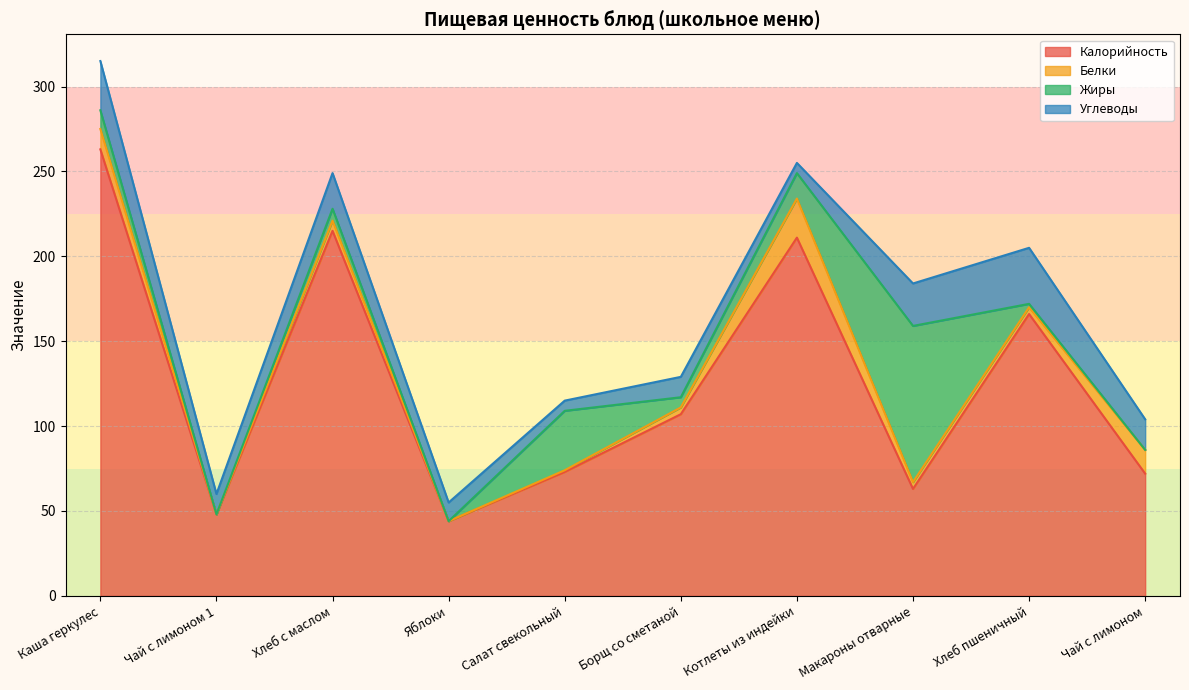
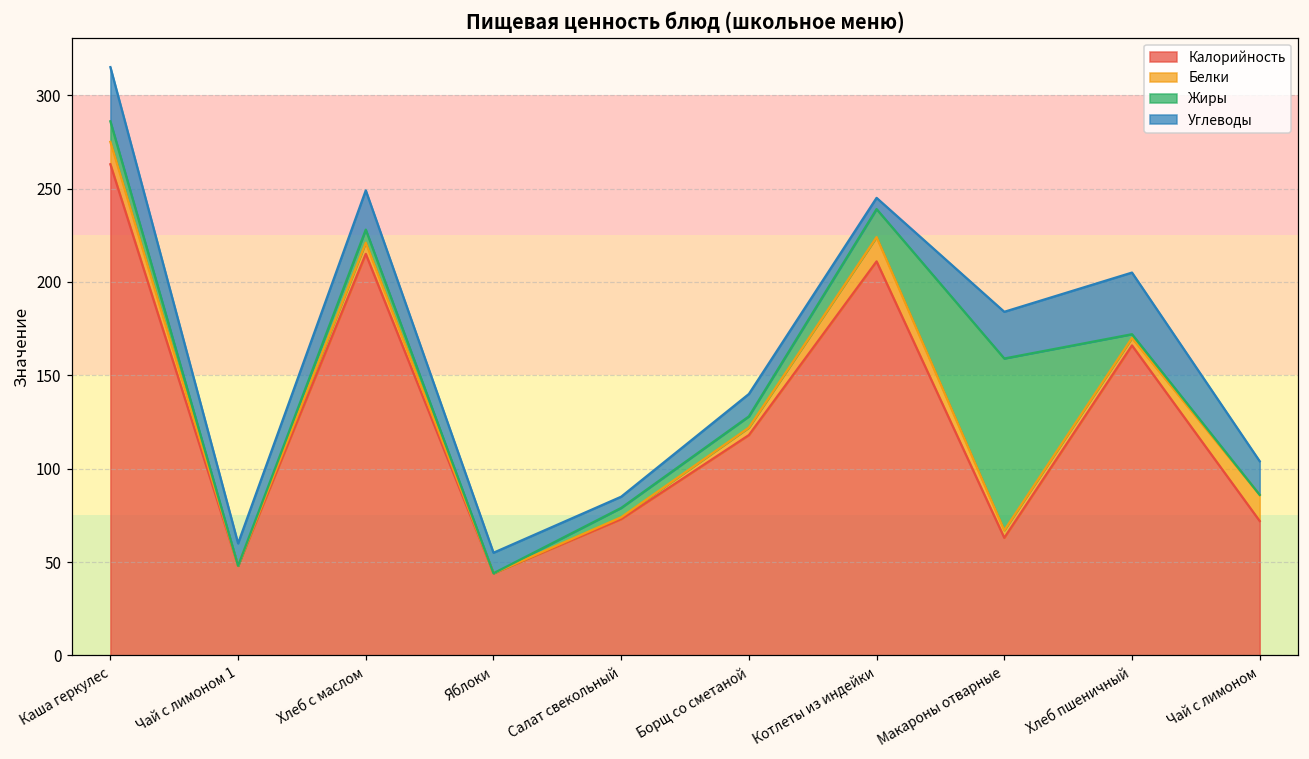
  {
    "Калорийность": {
      "Каша геркулес": 263,
      "Хлеб с маслом": 215,
-     "Борщ со сметаной": 107,
+     "Борщ со сметаной": 118,
      "Котлеты из индейки": 211,
      "Макароны отварные": 63,
      "Хлеб пшеничный": 166,
      "Чай с лимоном": 72
    },
    "Белки": {
      "Каша геркулес": 12,
      "Хлеб с маслом": 6,
      "Борщ со сметаной": 4,
-     "Котлеты из индейки": 23,
+     "Котлеты из индейки": 13,
      "Макароны отварные": 4,
      "Хлеб пшеничный": 4
    },
    "Жиры": {
      "Каша геркулес": 11,
      "Хлеб с маслом": 7,
-     "Салат свекольный": 35,
+     "Салат свекольный": 5,
      "Борщ со сметаной": 6,
      "Котлеты из индейки": 15,
      "Макароны отварные": 92,
      "Хлеб пшеничный": 2
    },
    "Углеводы": {
      "Каша геркулес": 29,
      "Чай с лимоном 1": 12,
      "Хлеб с маслом": 21,
      "Яблоки": 11,
      "Салат свекольный": 6,
      "Борщ со сметаной": 12,
      "Котлеты из индейки": 6,
      "Макароны отварные": 25,
      "Хлеб пшеничный": 33,
      "Чай с лимоном": 18
    }
  }
